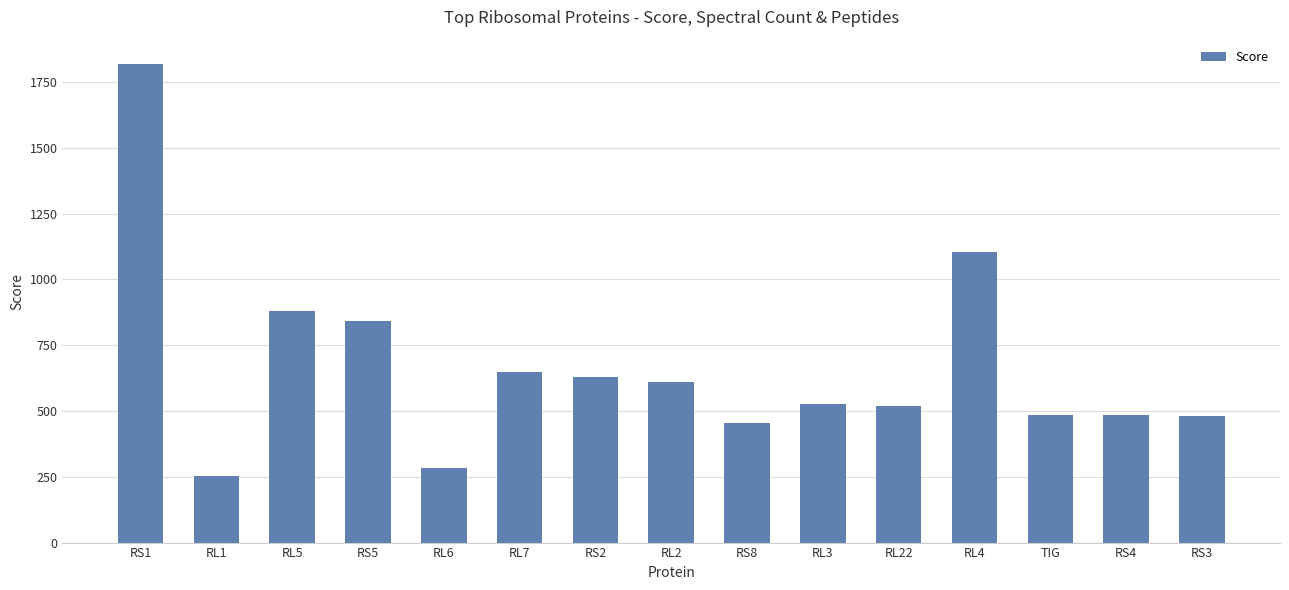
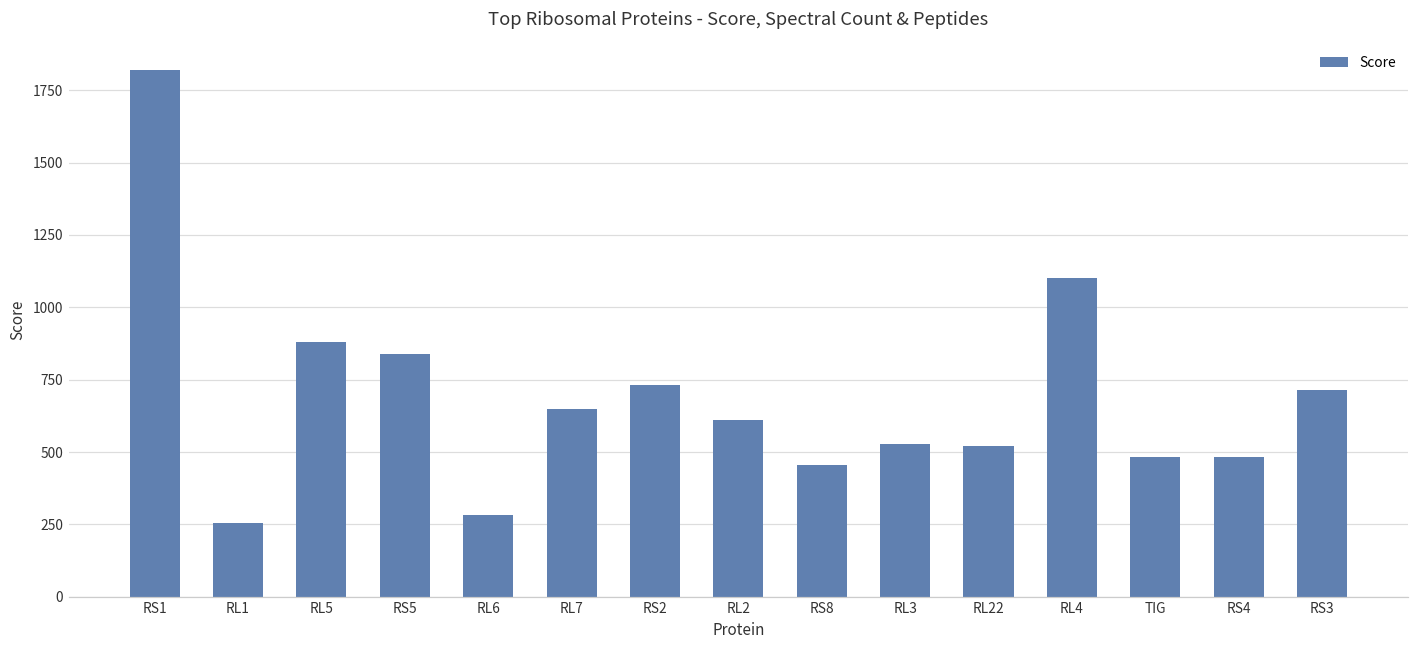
  {
    "RS1": 1820,
    "RL1": 250,
    "RL5": 880,
    "RS5": 840,
    "RL6": 280,
    "RL7": 650,
-   "RS2": 630,
+   "RS2": 730,
    "RL2": 610,
    "RS8": 460,
    "RL3": 530,
    "RL22": 520,
    "RL4": 1100,
    "TIG": 480,
    "RS4": 480,
-   "RS3": 480
+   "RS3": 710
  }
